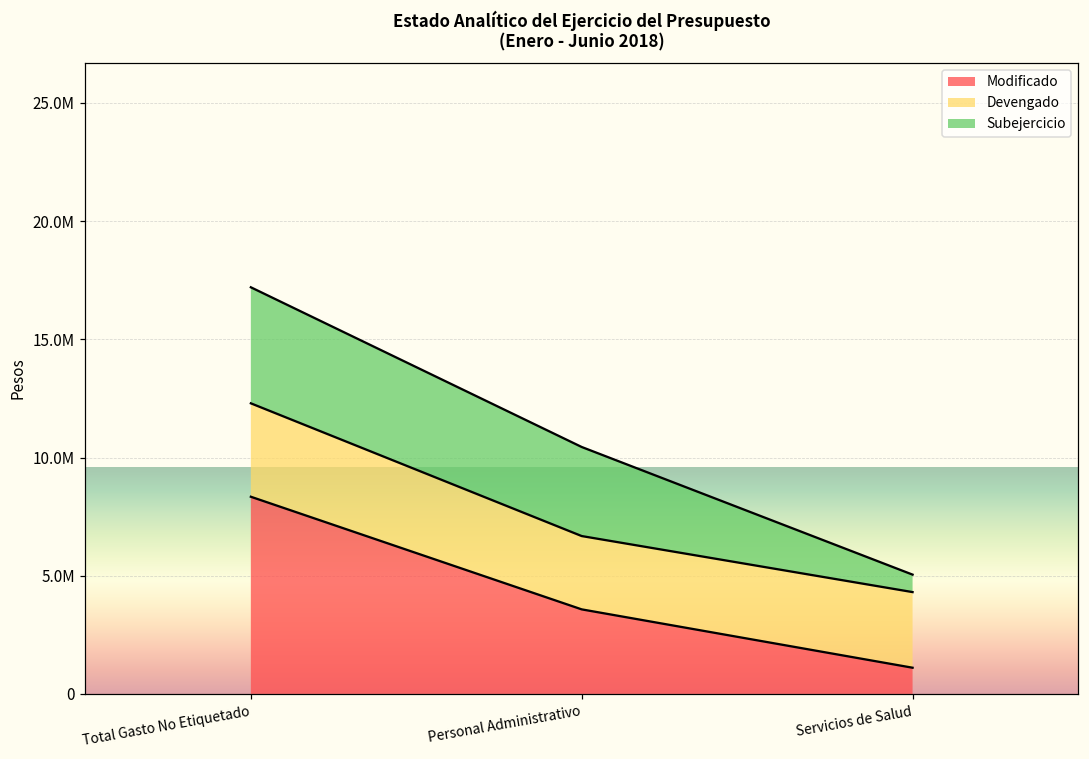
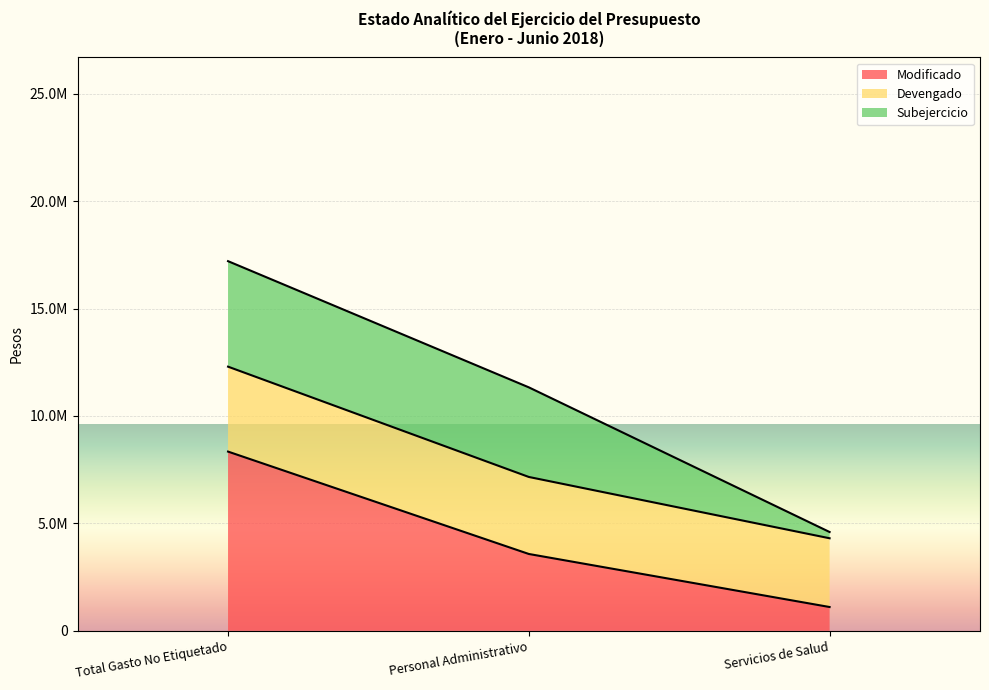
  {
    "Modificado": {
      "Total Gasto No Etiquetado": 8300000,
      "Personal Administrativo": 3600000,
      "Servicios de Salud": 1100000
    },
    "Devengado": {
      "Total Gasto No Etiquetado": 4000000,
-     "Personal Administrativo": 3100000,
+     "Personal Administrativo": 3600000,
      "Servicios de Salud": 3200000
    },
    "Subejercicio": {
      "Total Gasto No Etiquetado": 4900000,
-     "Personal Administrativo": 3800000,
-     "Servicios de Salud": 700000
+     "Personal Administrativo": 4200000,
+     "Servicios de Salud": 300000
    }
  }
